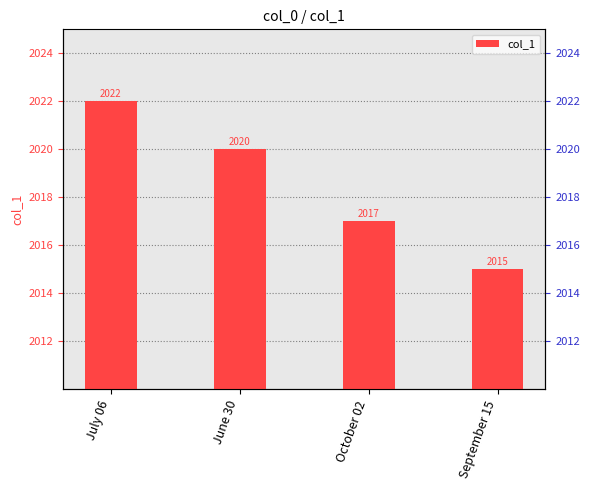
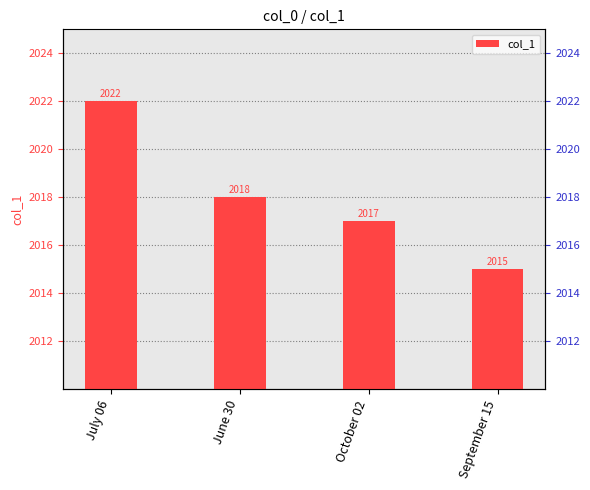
  {
    "July 06": 2022,
-   "June 30": 2020,
+   "June 30": 2018,
    "October 02": 2017,
    "September 15": 2015
  }
